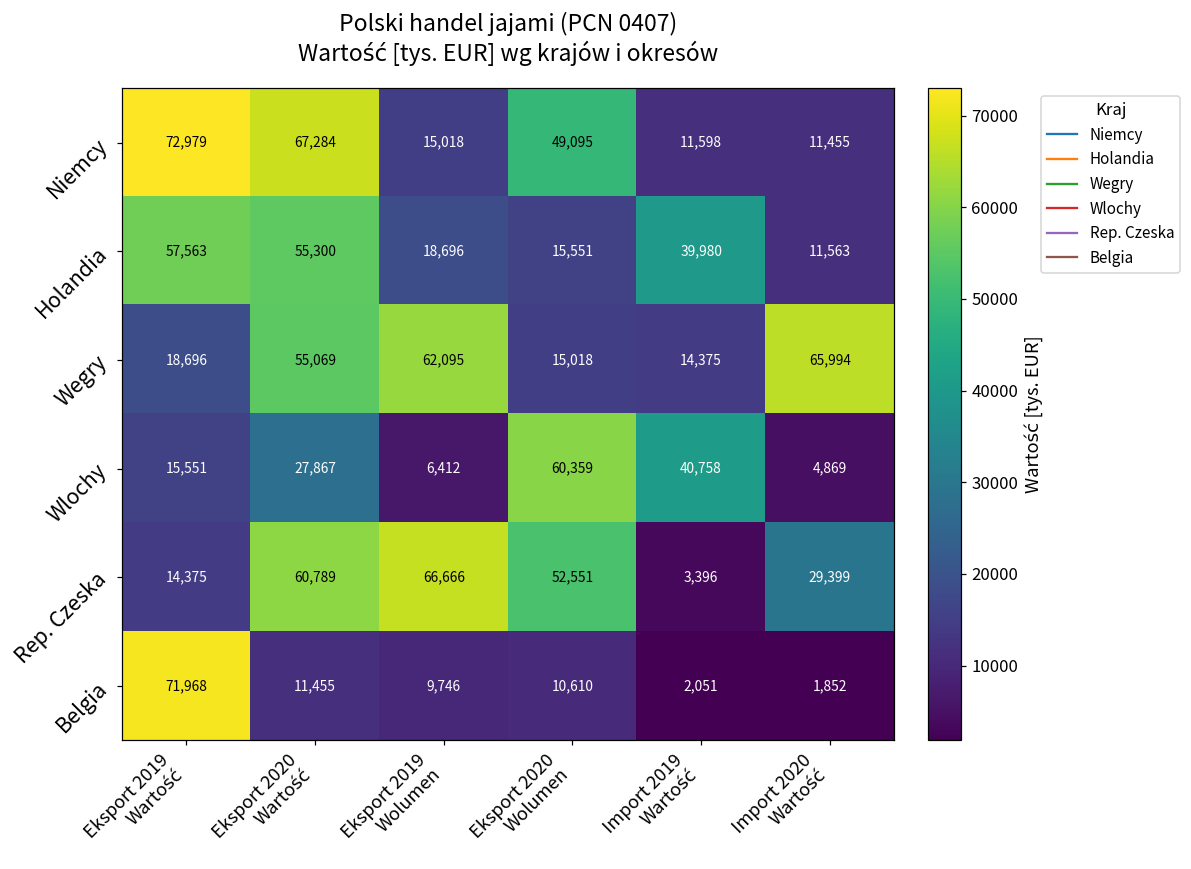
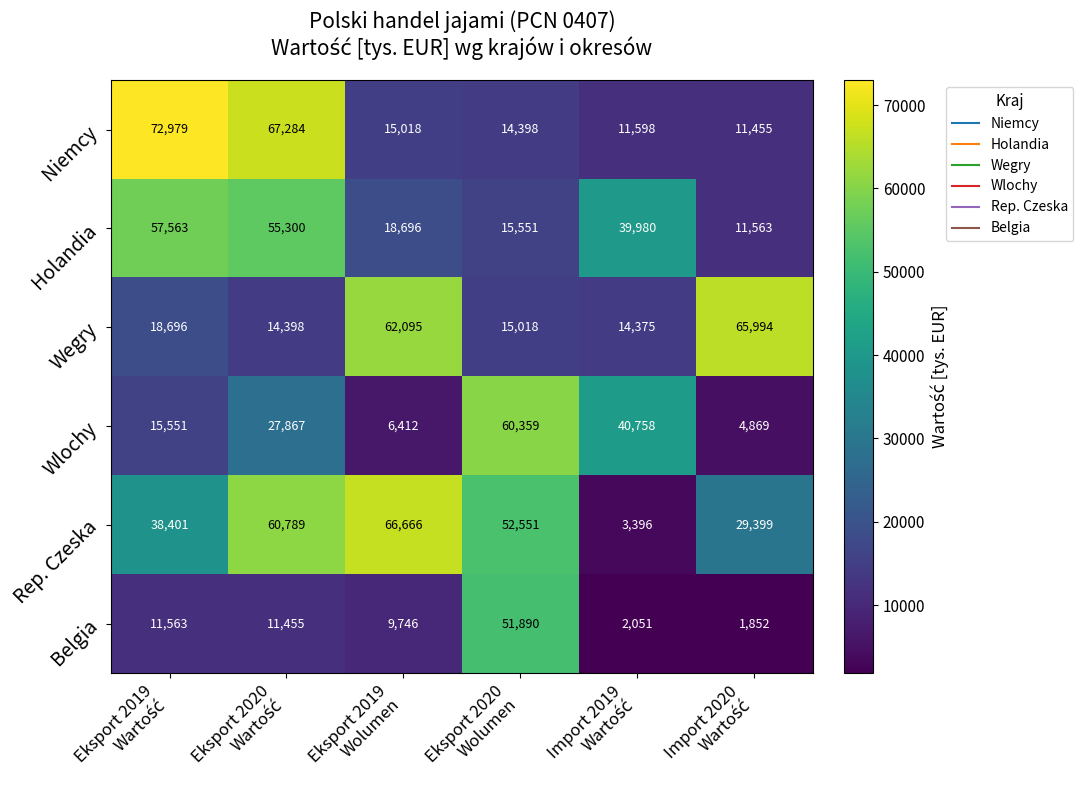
  {
    "Niemcy": {
      "Eksport 2019 Wartość": "72,979",
      "Eksport 2020 Wartość": "67,284",
      "Eksport 2019 Wolumen": "15,018",
-     "Eksport 2020 Wolumen": "49,095",
+     "Eksport 2020 Wolumen": "14,398",
      "Import 2019 Wartość": "11,598",
      "Import 2020 Wartość": "11,455"
    },
    "Holandia": {
      "Eksport 2019 Wartość": "57,563",
      "Eksport 2020 Wartość": "55,300",
      "Eksport 2019 Wolumen": "18,696",
      "Eksport 2020 Wolumen": "15,551",
      "Import 2019 Wartość": "39,980",
      "Import 2020 Wartość": "11,563"
    },
    "Wegry": {
      "Eksport 2019 Wartość": "18,696",
-     "Eksport 2020 Wartość": "55,069",
+     "Eksport 2020 Wartość": "14,398",
      "Eksport 2019 Wolumen": "62,095",
      "Eksport 2020 Wolumen": "15,018",
      "Import 2019 Wartość": "14,375",
      "Import 2020 Wartość": "65,994"
    },
    "Wlochy": {
      "Eksport 2019 Wartość": "15,551",
      "Eksport 2020 Wartość": "27,867",
      "Eksport 2019 Wolumen": "6,412",
      "Eksport 2020 Wolumen": "60,359",
      "Import 2019 Wartość": "40,758",
      "Import 2020 Wartość": "4,869"
    },
    "Rep. Czeska": {
-     "Eksport 2019 Wartość": "14,375",
+     "Eksport 2019 Wartość": "38,401",
      "Eksport 2020 Wartość": "60,789",
      "Eksport 2019 Wolumen": "66,666",
      "Eksport 2020 Wolumen": "52,551",
      "Import 2019 Wartość": "3,396",
      "Import 2020 Wartość": "29,399"
    },
    "Belgia": {
-     "Eksport 2019 Wartość": "71,968",
+     "Eksport 2019 Wartość": "11,563",
      "Eksport 2020 Wartość": "11,455",
      "Eksport 2019 Wolumen": "9,746",
-     "Eksport 2020 Wolumen": "10,610",
+     "Eksport 2020 Wolumen": "51,890",
      "Import 2019 Wartość": "2,051",
      "Import 2020 Wartość": "1,852"
    }
  }
